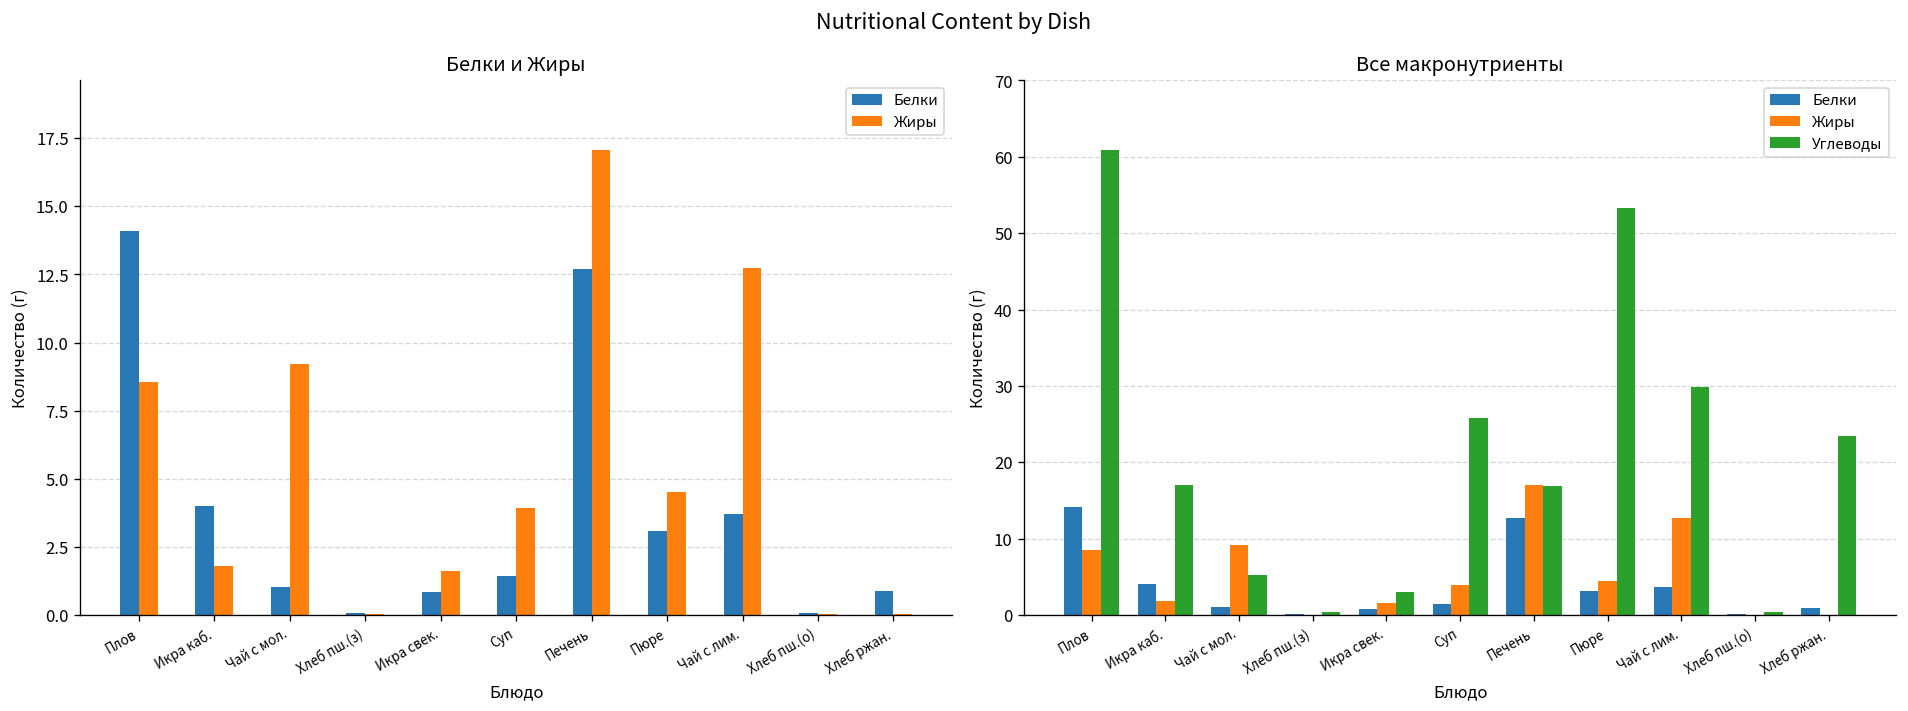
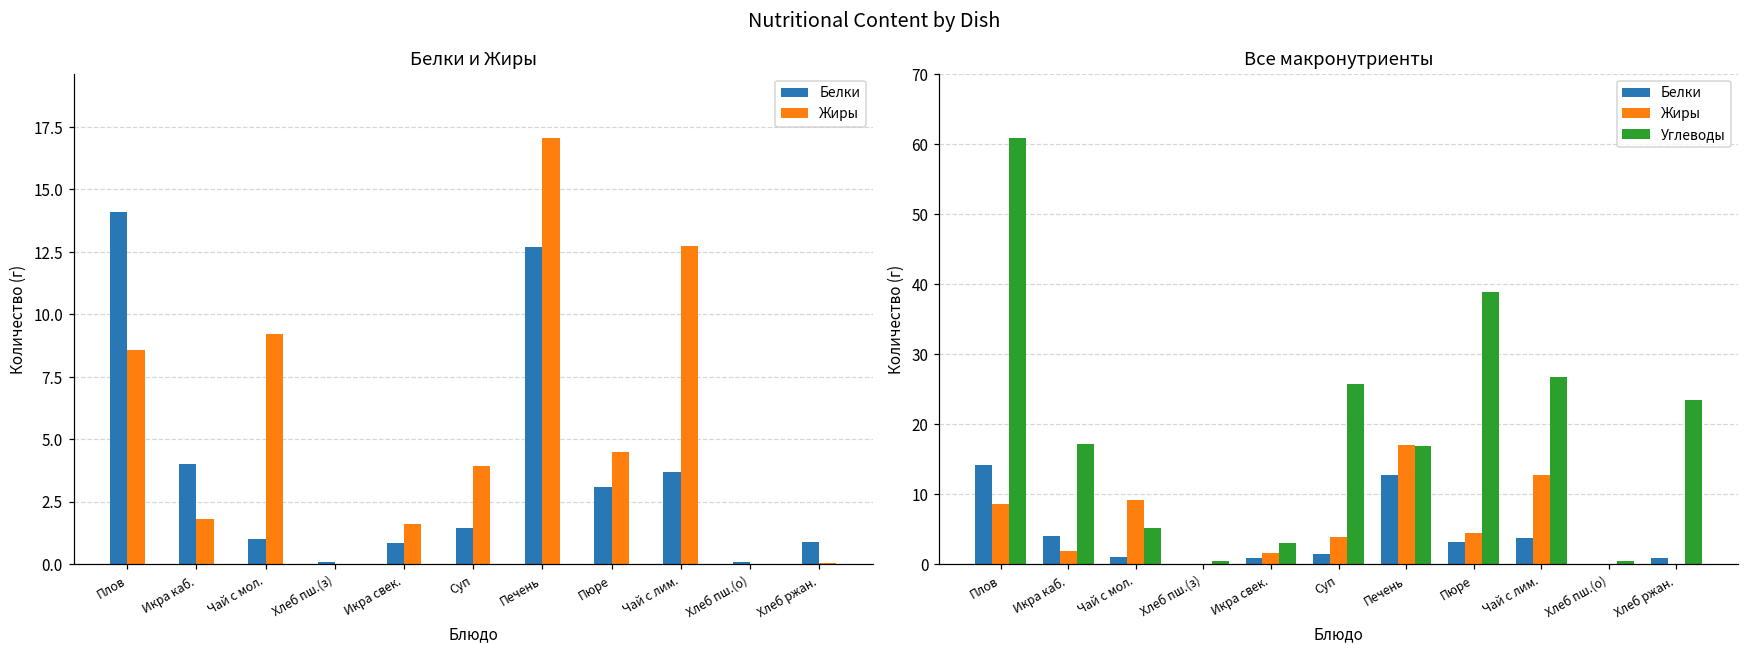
  {
    "Белки и Жиры": {
      "Белки": {
        "Плов": 14.1,
        "Икра каб.": 4.0,
        "Чай с мол.": 1.0,
        "Икра свек.": 0.9,
        "Суп": 1.4,
        "Печень": 12.7,
        "Пюре": 3.1,
        "Чай с лим.": 3.7,
        "Хлеб ржан.": 0.9
      },
      "Жиры": {
        "Плов": 8.6,
        "Икра каб.": 1.8,
        "Чай с мол.": 9.2,
        "Икра свек.": 1.6,
        "Суп": 3.9,
        "Печень": 17.1,
        "Пюре": 4.5,
        "Чай с лим.": 12.8
      }
    },
    "Все макронутриенты": {
      "Белки": {
        "Плов": 14,
        "Икра каб.": 4,
        "Чай с мол.": 1,
        "Икра свек.": 1,
        "Суп": 1,
        "Печень": 13,
        "Пюре": 3,
        "Чай с лим.": 4,
        "Хлеб ржан.": 1
      },
      "Жиры": {
        "Плов": 9,
        "Икра каб.": 2,
        "Чай с мол.": 9,
        "Икра свек.": 2,
        "Суп": 4,
        "Печень": 17,
        "Пюре": 5,
        "Чай с лим.": 13
      },
      "Углеводы": {
        "Плов": 61,
        "Икра каб.": 17,
        "Чай с мол.": 5,
        "Хлеб пш.(з)": 0,
        "Икра свек.": 3,
        "Суп": 26,
        "Печень": 17,
-       "Пюре": 53,
-       "Чай с лим.": 30,
+       "Пюре": 39,
+       "Чай с лим.": 27,
        "Хлеб пш.(о)": 0,
        "Хлеб ржан.": 23
      }
    }
  }
